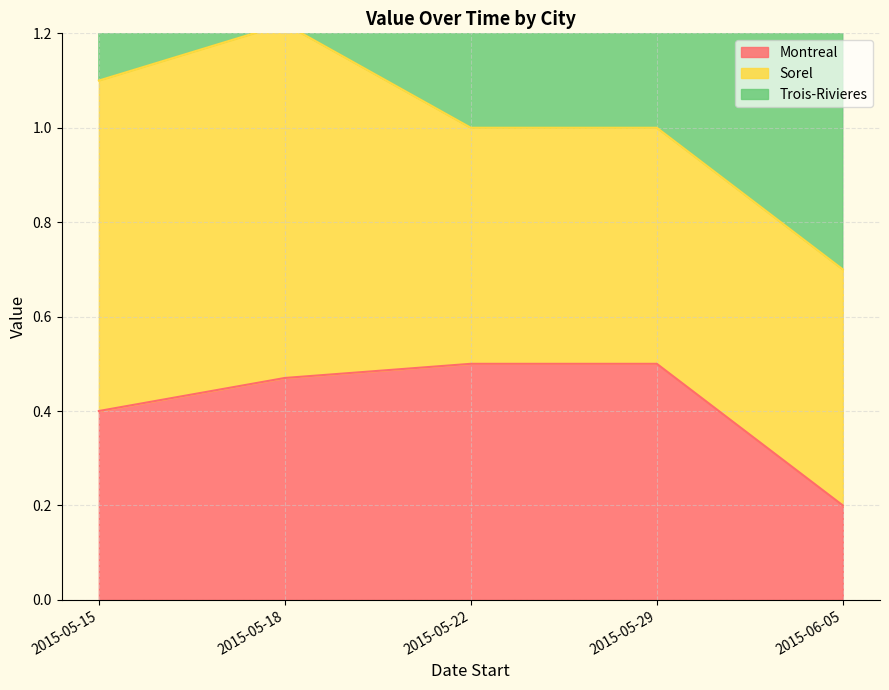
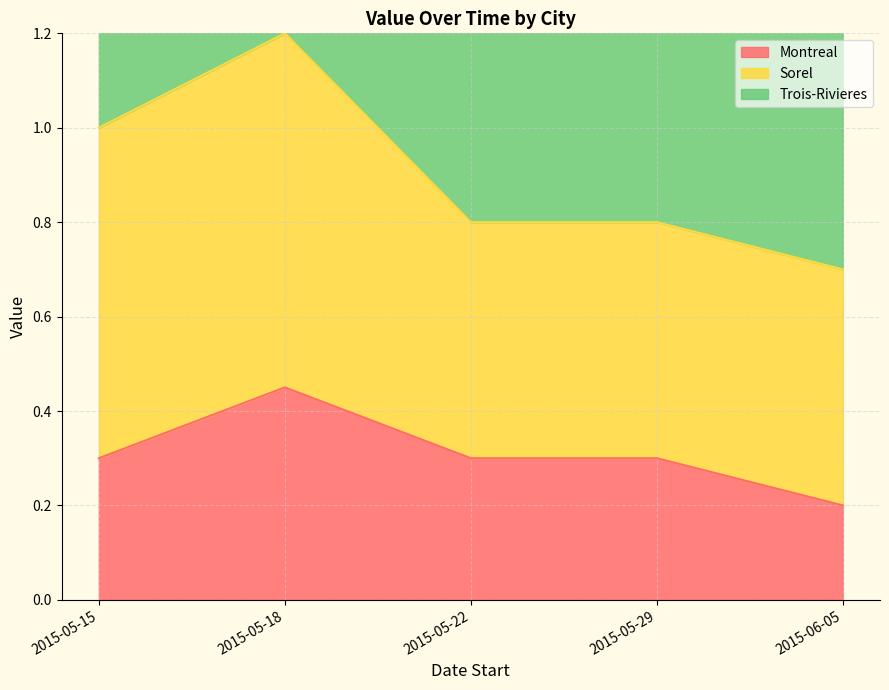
  {
    "Montreal": {
-     "2015-05-15": 0.4,
-     "2015-05-18": 0.47,
-     "2015-05-22": 0.5,
-     "2015-05-29": 0.5,
+     "2015-05-15": 0.3,
+     "2015-05-18": 0.45,
+     "2015-05-22": 0.3,
+     "2015-05-29": 0.3,
      "2015-06-05": 0.20
    },
    "Sorel": {
      "2015-05-15": 0.70,
      "2015-05-22": 0.50,
      "2015-05-29": 0.50,
      "2015-06-05": 0.50
    }
  }
